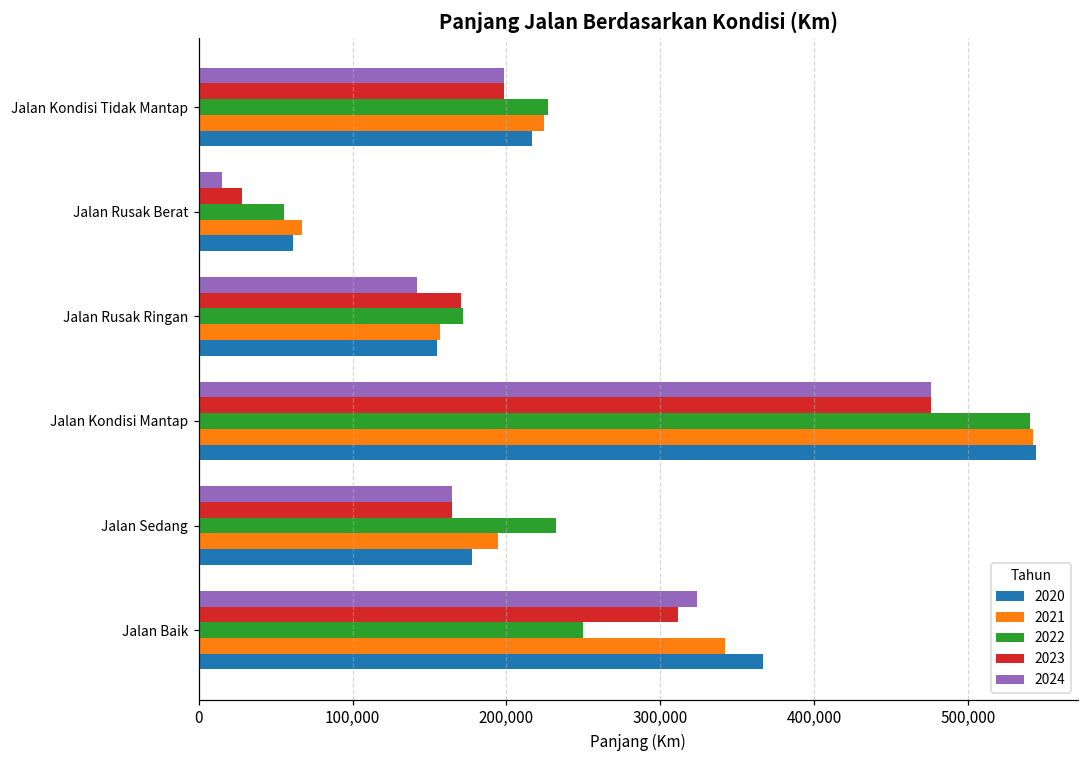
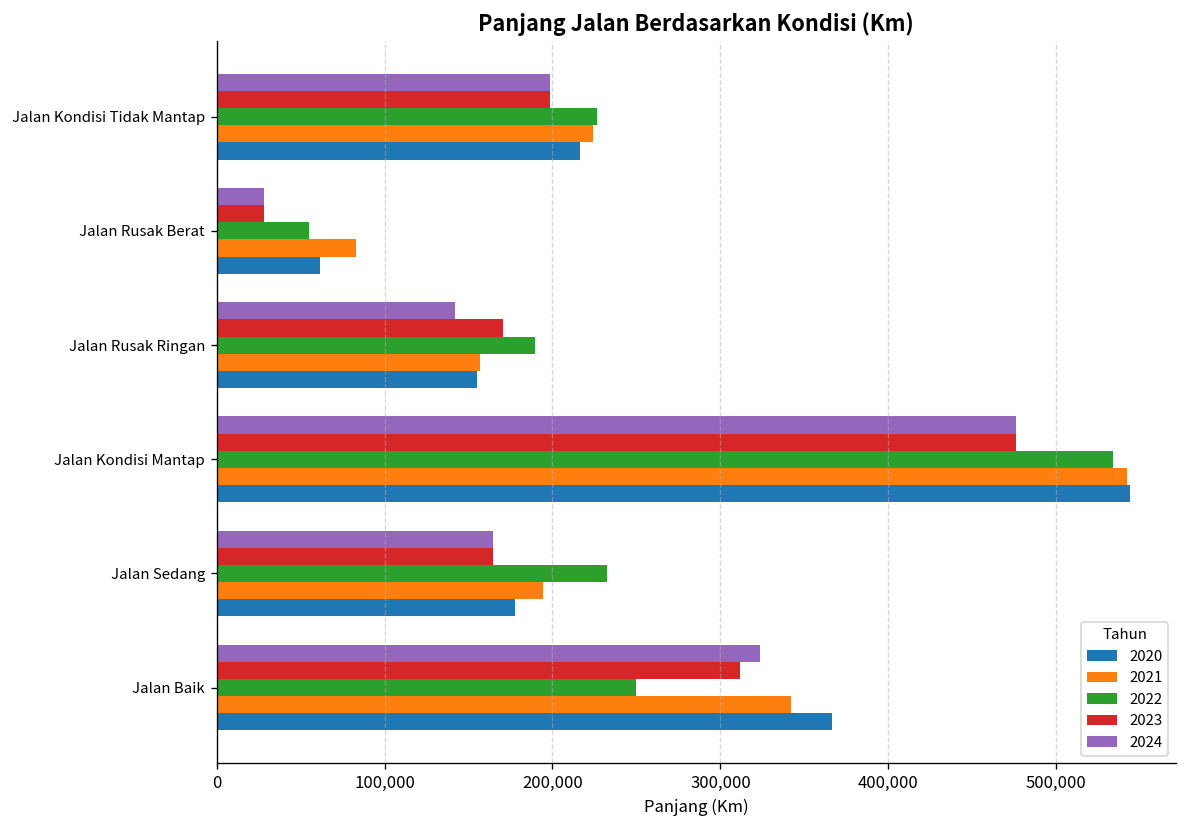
  {
    "2020": {
      "Jalan Kondisi Tidak Mantap": "216,000",
      "Jalan Rusak Berat": "61,000",
      "Jalan Rusak Ringan": "155,000",
      "Jalan Kondisi Mantap": "544,000",
      "Jalan Sedang": "178,000",
      "Jalan Baik": "367,000"
    },
    "2021": {
      "Jalan Kondisi Tidak Mantap": "224,000",
-     "Jalan Rusak Berat": "67,000",
+     "Jalan Rusak Berat": "83,000",
      "Jalan Rusak Ringan": "157,000",
      "Jalan Kondisi Mantap": "542,000",
      "Jalan Sedang": "194,000",
      "Jalan Baik": "342,000"
    },
    "2022": {
      "Jalan Kondisi Tidak Mantap": "227,000",
      "Jalan Rusak Berat": "55,000",
-     "Jalan Rusak Ringan": "172,000",
-     "Jalan Kondisi Mantap": "540,000",
+     "Jalan Rusak Ringan": "190,000",
+     "Jalan Kondisi Mantap": "534,000",
      "Jalan Sedang": "232,000",
      "Jalan Baik": "250,000"
    },
    "2023": {
      "Jalan Kondisi Tidak Mantap": "198,000",
      "Jalan Rusak Berat": "28,000",
      "Jalan Rusak Ringan": "170,000",
      "Jalan Kondisi Mantap": "476,000",
      "Jalan Sedang": "165,000",
      "Jalan Baik": "312,000"
    },
    "2024": {
      "Jalan Kondisi Tidak Mantap": "198,000",
-     "Jalan Rusak Berat": "15,000",
+     "Jalan Rusak Berat": "28,000",
      "Jalan Rusak Ringan": "142,000",
      "Jalan Kondisi Mantap": "476,000",
      "Jalan Sedang": "165,000",
      "Jalan Baik": "324,000"
    }
  }
